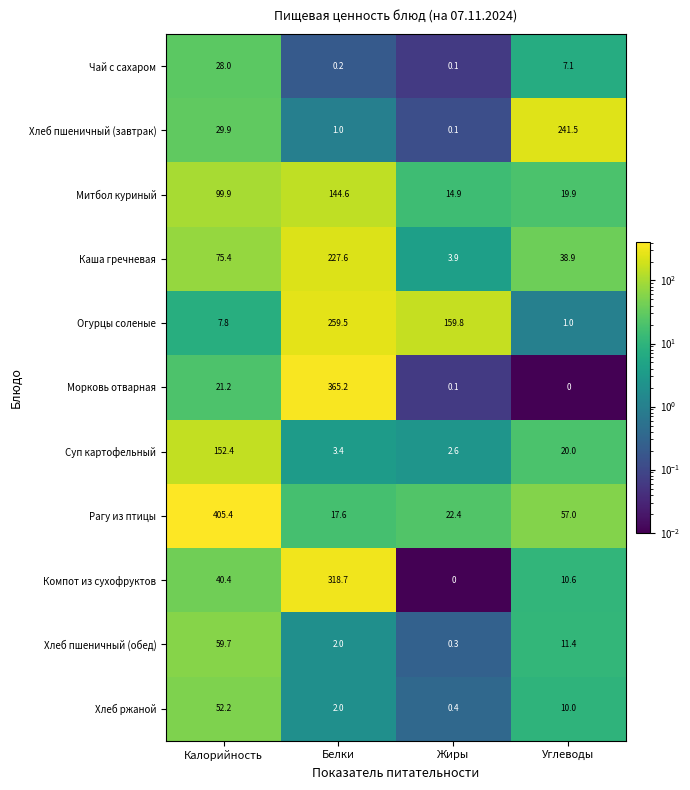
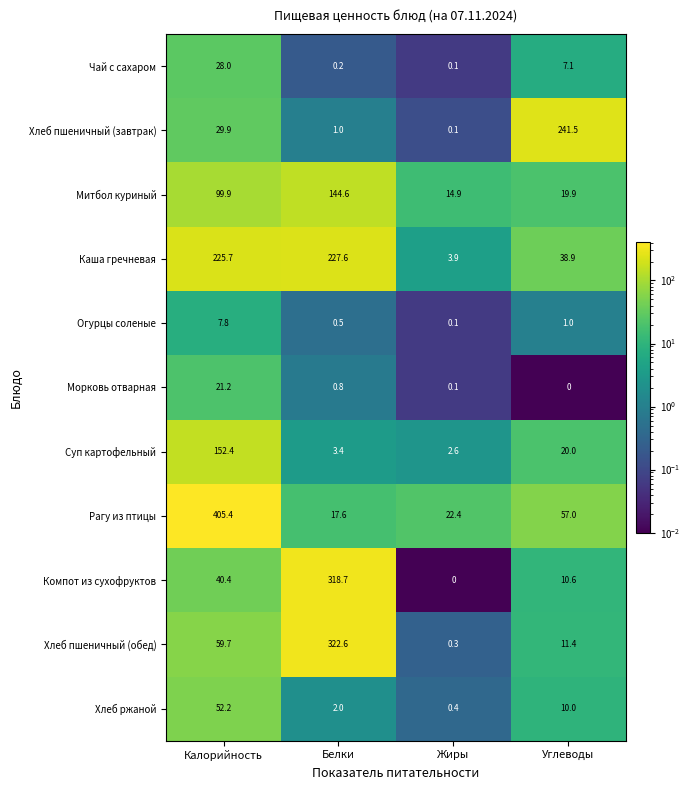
  {
    "Чай с сахаром": {
      "Калорийность": 28.0,
      "Белки": 0.2,
      "Жиры": 0.1,
      "Углеводы": 7.1
    },
    "Хлеб пшеничный (завтрак)": {
      "Калорийность": 29.9,
      "Белки": 1.0,
      "Жиры": 0.1,
      "Углеводы": 241.5
    },
    "Митбол куриный": {
      "Калорийность": 99.9,
      "Белки": 144.6,
      "Жиры": 14.9,
      "Углеводы": 19.9
    },
    "Каша гречневая": {
-     "Калорийность": 75.4,
+     "Калорийность": 225.7,
      "Белки": 227.6,
      "Жиры": 3.9,
      "Углеводы": 38.9
    },
    "Огурцы соленые": {
      "Калорийность": 7.8,
-     "Белки": 259.5,
-     "Жиры": 159.8,
+     "Белки": 0.5,
+     "Жиры": 0.1,
      "Углеводы": 1.0
    },
    "Морковь отварная": {
      "Калорийность": 21.2,
-     "Белки": 365.2,
+     "Белки": 0.8,
      "Жиры": 0.1,
      "Углеводы": 0
    },
    "Суп картофельный": {
      "Калорийность": 152.4,
      "Белки": 3.4,
      "Жиры": 2.6,
      "Углеводы": 20.0
    },
    "Рагу из птицы": {
      "Калорийность": 405.4,
      "Белки": 17.6,
      "Жиры": 22.4,
      "Углеводы": 57.0
    },
    "Компот из сухофруктов": {
      "Калорийность": 40.4,
      "Белки": 318.7,
      "Жиры": 0,
      "Углеводы": 10.6
    },
    "Хлеб пшеничный (обед)": {
      "Калорийность": 59.7,
-     "Белки": 2.0,
+     "Белки": 322.6,
      "Жиры": 0.3,
      "Углеводы": 11.4
    },
    "Хлеб ржаной": {
      "Калорийность": 52.2,
      "Белки": 2.0,
      "Жиры": 0.4,
      "Углеводы": 10.0
    }
  }
